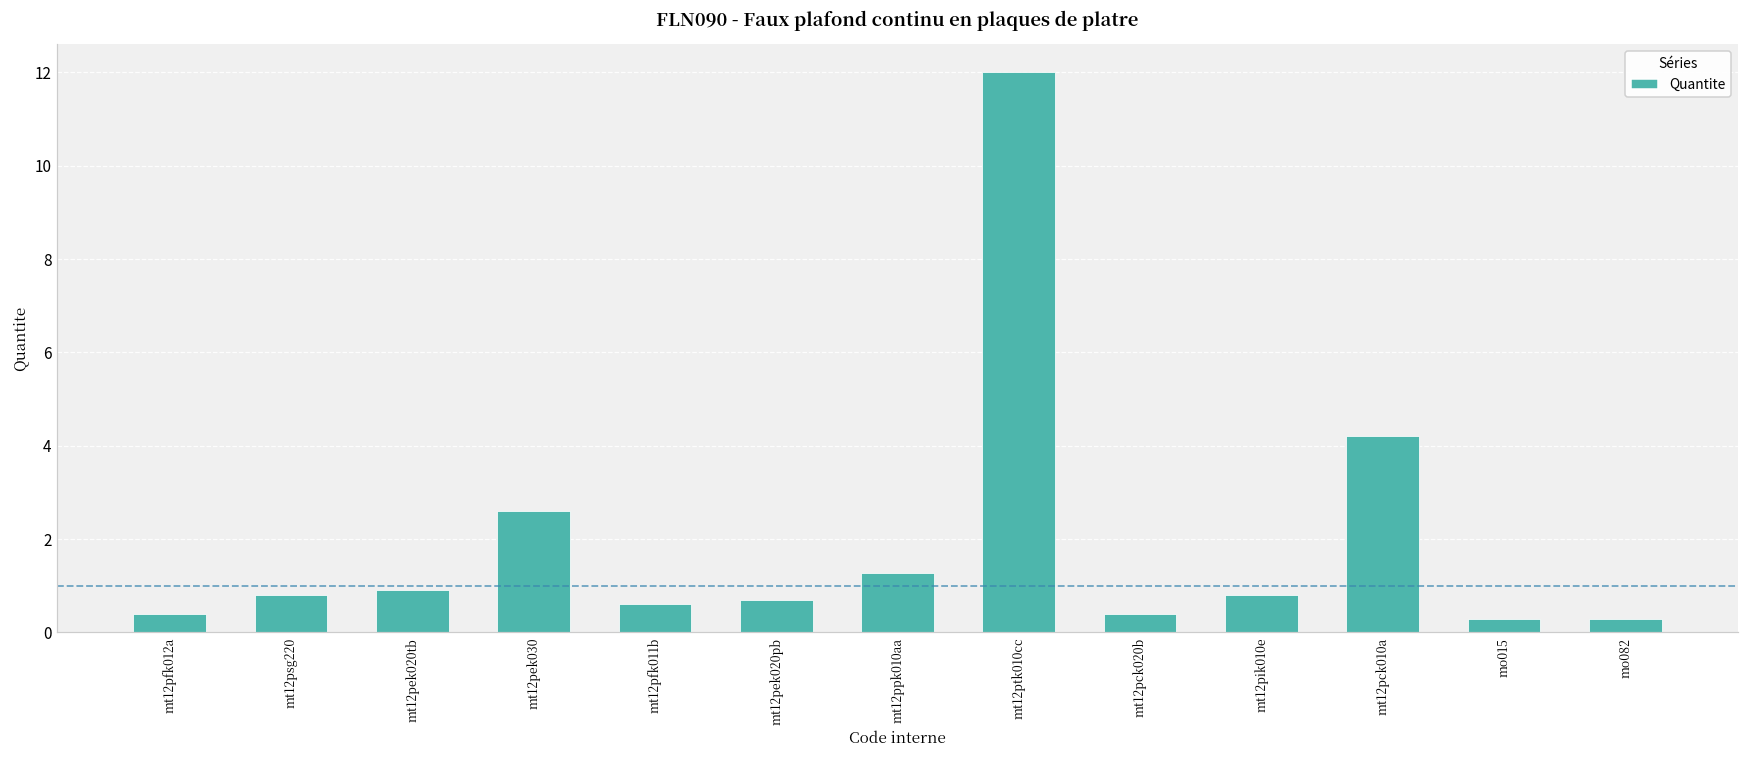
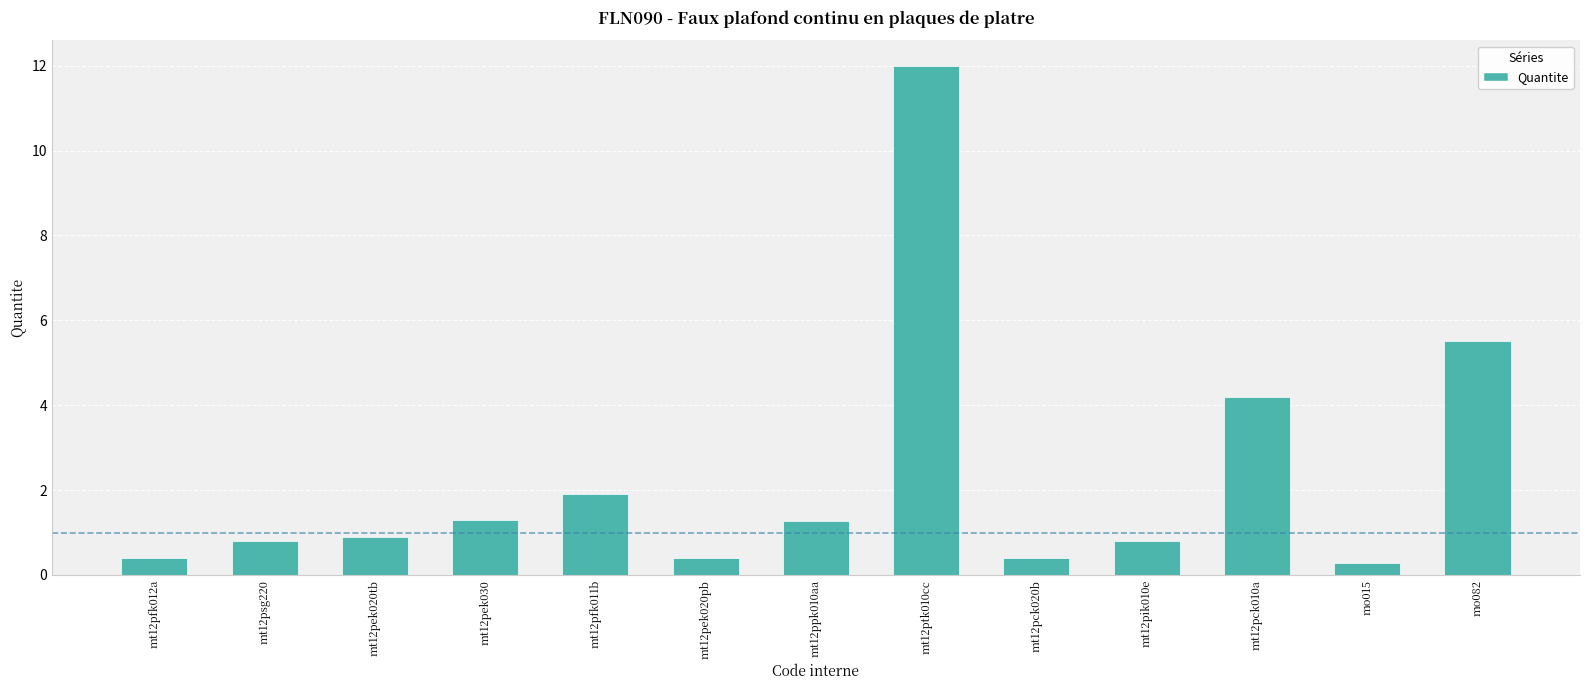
  {
    "mt12pfk012a": 0.4,
    "mt12psg220": 0.8,
    "mt12pek020tb": 0.9,
-   "mt12pek030": 2.6,
-   "mt12pfk011b": 0.6,
-   "mt12pek020pb": 0.7,
+   "mt12pek030": 1.3,
+   "mt12pfk011b": 1.9,
+   "mt12pek020pb": 0.4,
    "mt12ppk010aa": 1.3,
    "mt12ptk010cc": 12.0,
    "mt12pck020b": 0.4,
    "mt12pik010e": 0.8,
    "mt12pck010a": 4.2,
    "mo015": 0.3,
-   "mo082": 0.3
+   "mo082": 5.5
  }
